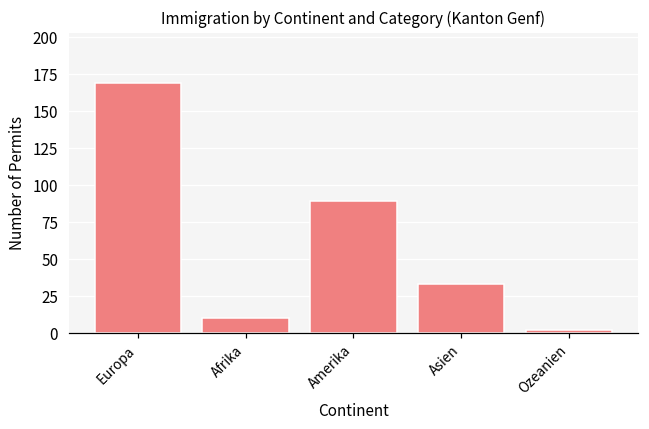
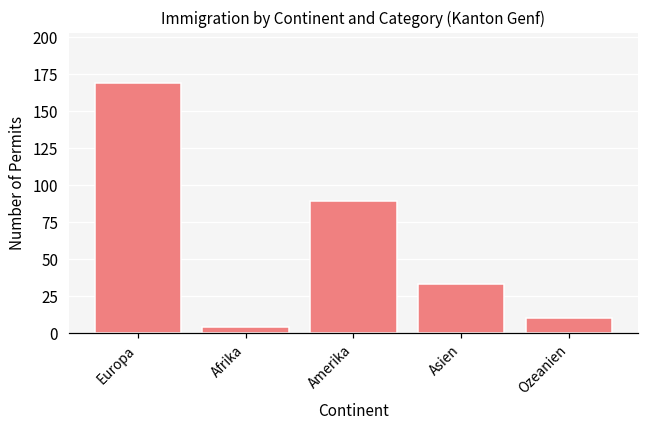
  {
    "Europa": 169,
-   "Afrika": 10,
+   "Afrika": 4,
    "Amerika": 89,
    "Asien": 33,
-   "Ozeanien": 2
+   "Ozeanien": 10
  }
